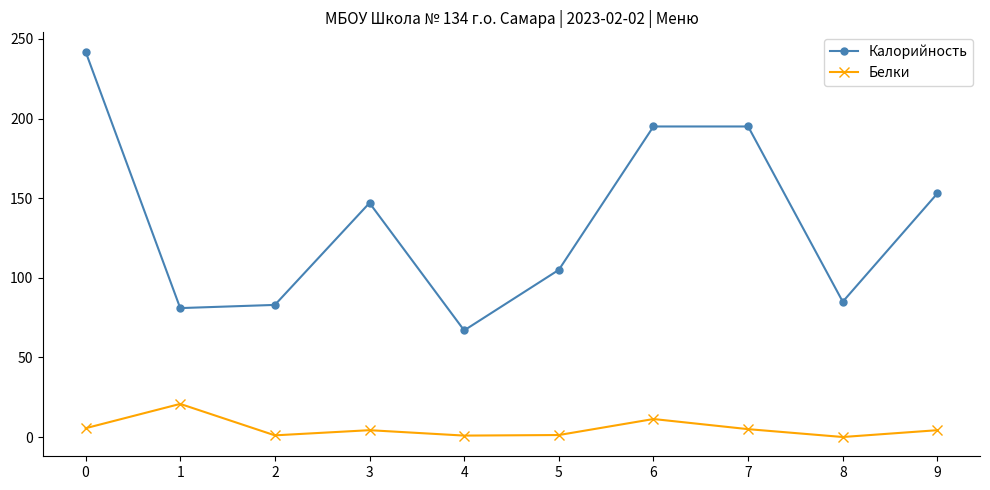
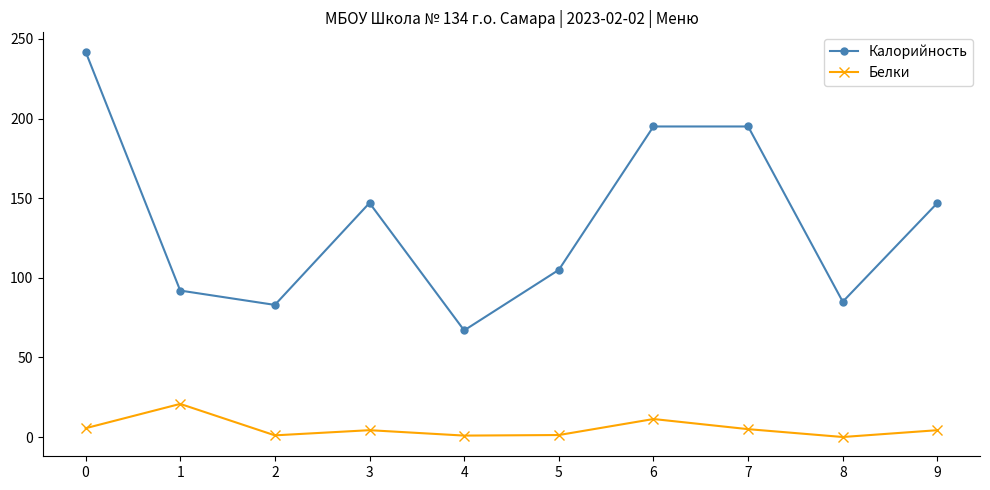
  {
    "Калорийность": {
      "0": 242,
-     "1": 81,
+     "1": 92,
      "2": 83,
      "3": 147,
      "4": 67,
      "5": 105,
      "6": 195,
      "7": 195,
      "8": 85,
-     "9": 153
+     "9": 147
    },
    "Белки": {
      "0": 6,
      "1": 21,
      "2": 1,
      "3": 4,
      "4": 1,
      "5": 1,
      "6": 11,
      "7": 5,
      "8": 0,
      "9": 4
    }
  }
